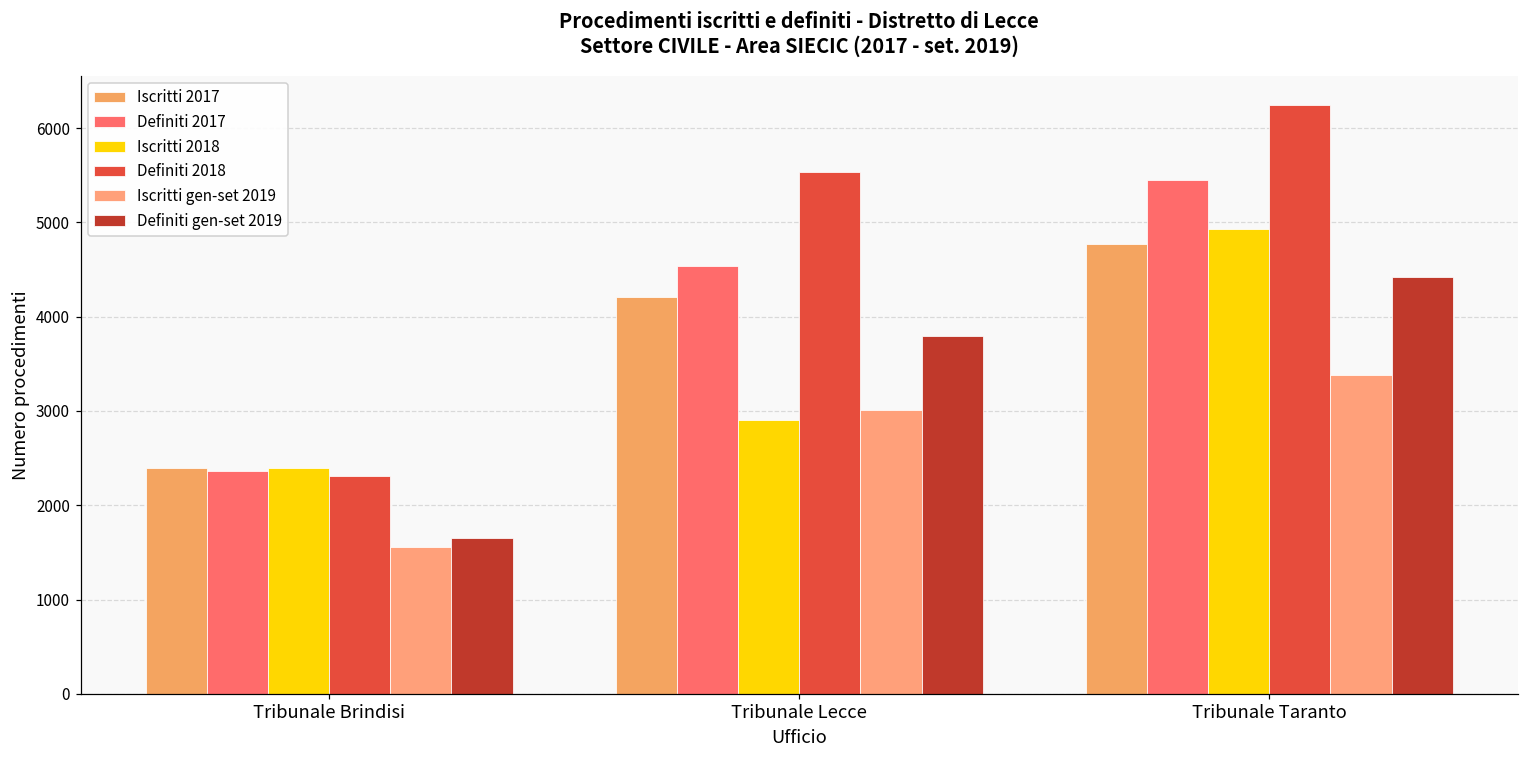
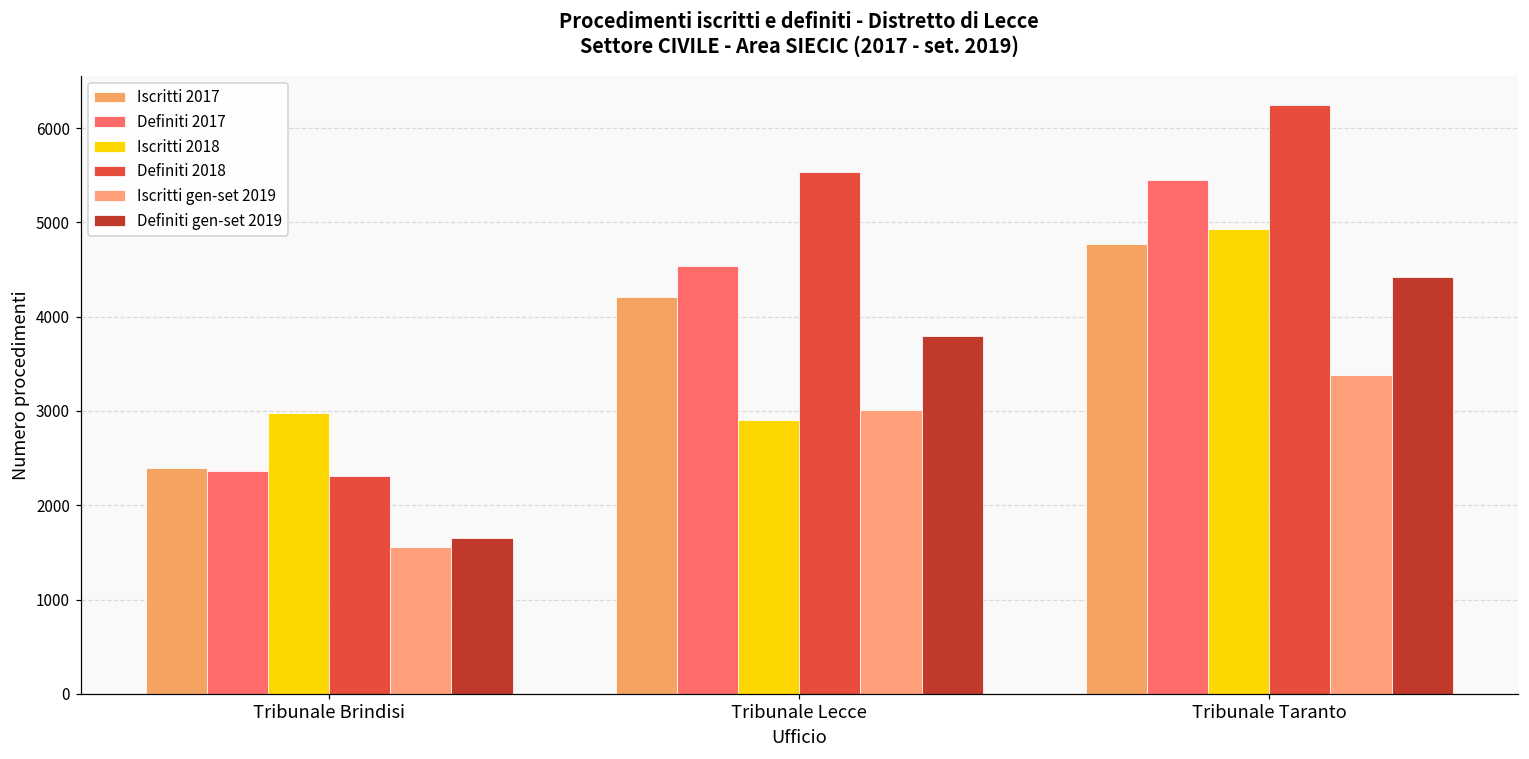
  {
    "Iscritti 2018": {
-     "Tribunale Brindisi": 2400,
+     "Tribunale Brindisi": 3000,
      "Tribunale Lecce": 2900,
      "Tribunale Taranto": 4900
    }
  }
